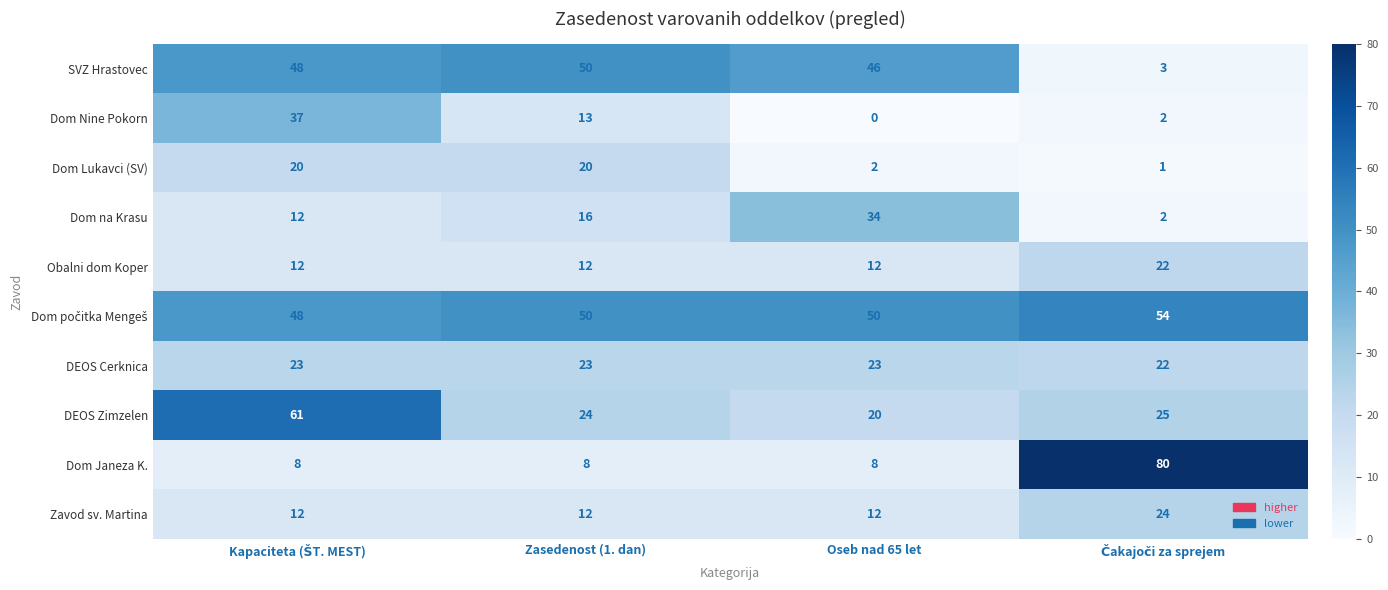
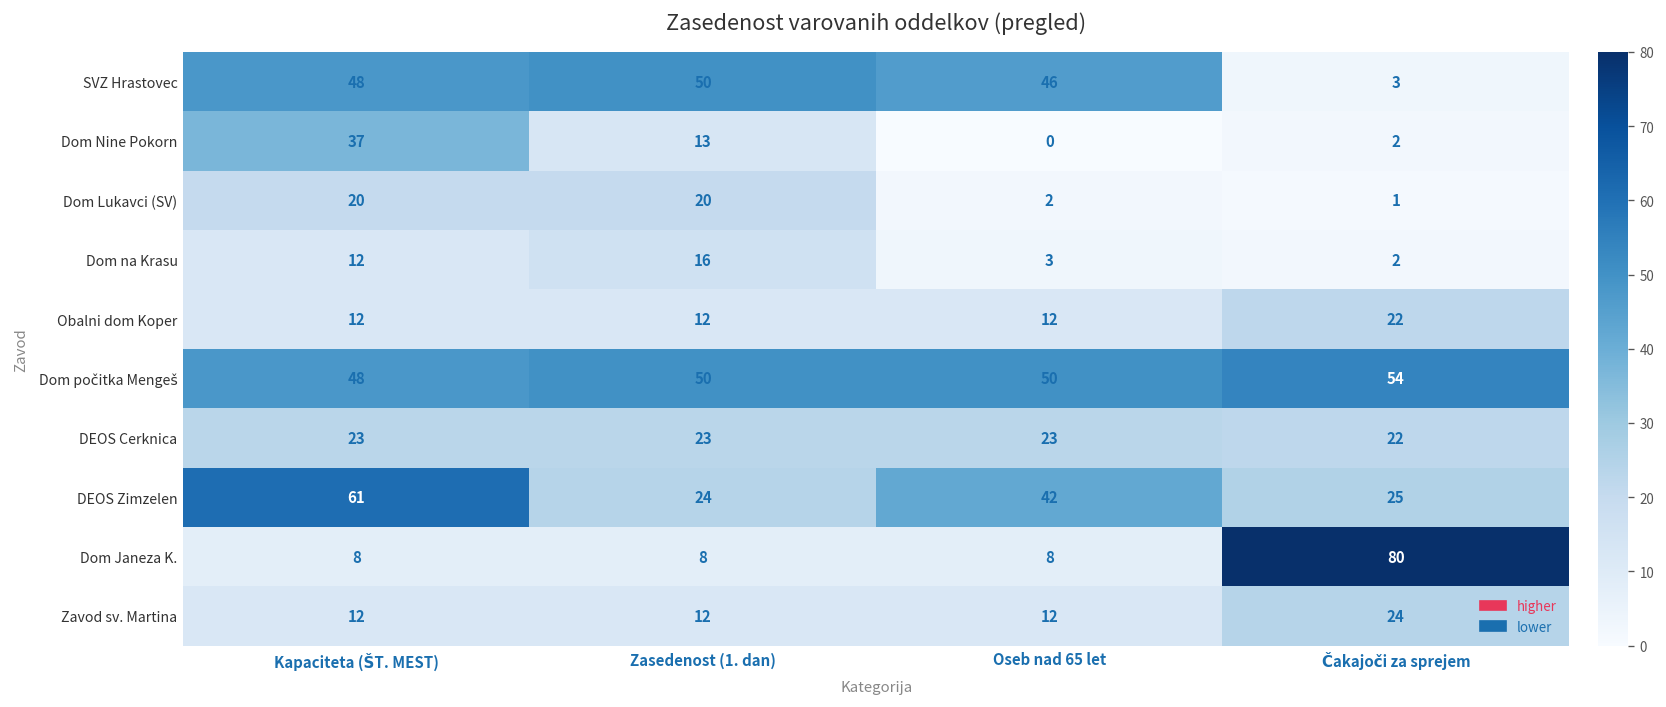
  {
    "SVZ Hrastovec": {
      "Kapaciteta (ŠT. MEST)": 48,
      "Oseb nad 65 let": 46,
      "Čakajoči za sprejem": 3
    },
    "Dom Nine Pokorn": {
      "Kapaciteta (ŠT. MEST)": 37,
      "Zasedenost (1. dan)": 13,
      "Oseb nad 65 let": 0,
      "Čakajoči za sprejem": 2
    },
    "Dom Lukavci (SV)": {
      "Kapaciteta (ŠT. MEST)": 20,
      "Zasedenost (1. dan)": 20,
      "Oseb nad 65 let": 2,
      "Čakajoči za sprejem": 1
    },
    "Dom na Krasu": {
      "Kapaciteta (ŠT. MEST)": 12,
      "Zasedenost (1. dan)": 16,
-     "Oseb nad 65 let": 34,
+     "Oseb nad 65 let": 3,
      "Čakajoči za sprejem": 2
    },
    "Obalni dom Koper": {
      "Kapaciteta (ŠT. MEST)": 12,
      "Zasedenost (1. dan)": 12,
      "Oseb nad 65 let": 12,
      "Čakajoči za sprejem": 22
    },
    "Dom počitka Mengeš": {
      "Kapaciteta (ŠT. MEST)": 48,
      "Čakajoči za sprejem": 54
    },
    "DEOS Cerknica": {
      "Kapaciteta (ŠT. MEST)": 23,
      "Zasedenost (1. dan)": 23,
      "Oseb nad 65 let": 23,
      "Čakajoči za sprejem": 22
    },
    "DEOS Zimzelen": {
      "Kapaciteta (ŠT. MEST)": 61,
      "Zasedenost (1. dan)": 24,
-     "Oseb nad 65 let": 20,
+     "Oseb nad 65 let": 42,
      "Čakajoči za sprejem": 25
    },
    "Dom Janeza K.": {
      "Kapaciteta (ŠT. MEST)": 8,
      "Zasedenost (1. dan)": 8,
      "Oseb nad 65 let": 8,
      "Čakajoči za sprejem": 80
    },
    "Zavod sv. Martina": {
      "Kapaciteta (ŠT. MEST)": 12,
      "Zasedenost (1. dan)": 12,
      "Oseb nad 65 let": 12,
      "Čakajoči za sprejem": 24
    }
  }
